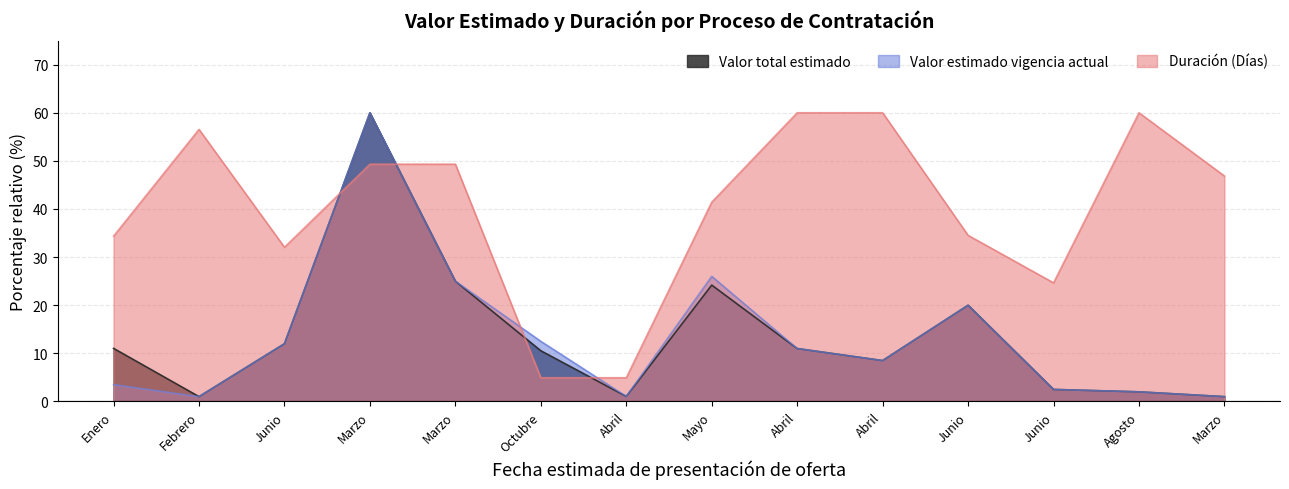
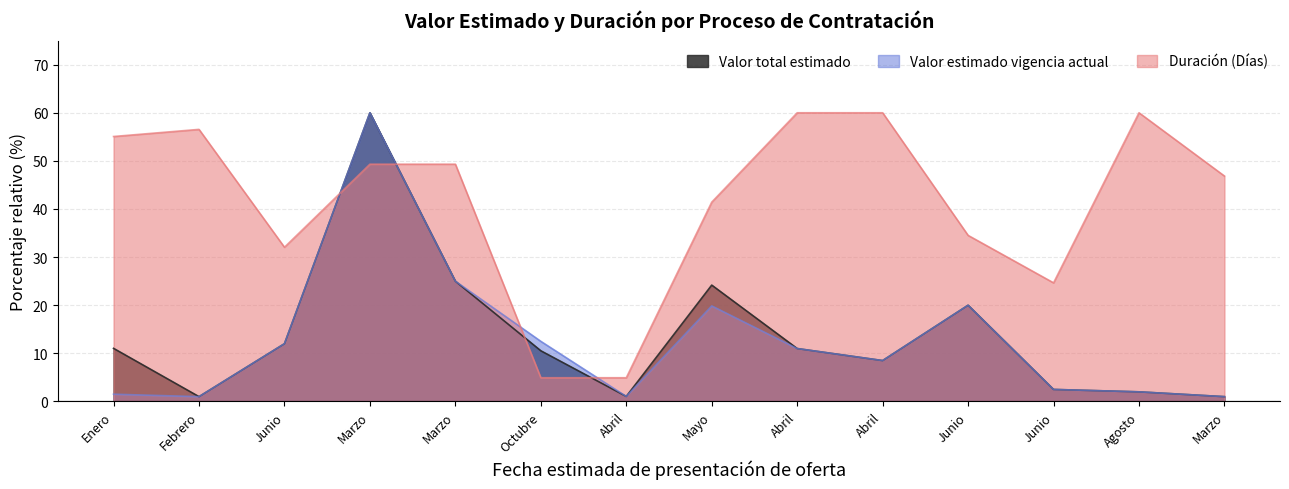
  {
    "Valor total estimado": {
      "Enero": 11,
      "Octubre": 11,
      "Mayo": 24
    },
    "Valor estimado vigencia actual": {
-     "Enero": 4,
+     "Enero": 2,
      "Octubre": 13,
-     "Mayo": 26
+     "Mayo": 20
    },
    "Duración (Días)": {
-     "Enero": 34,
+     "Enero": 55,
      "Febrero": 57,
      "Octubre": 5,
      "Mayo": 41,
      "Agosto": 60
    }
  }
